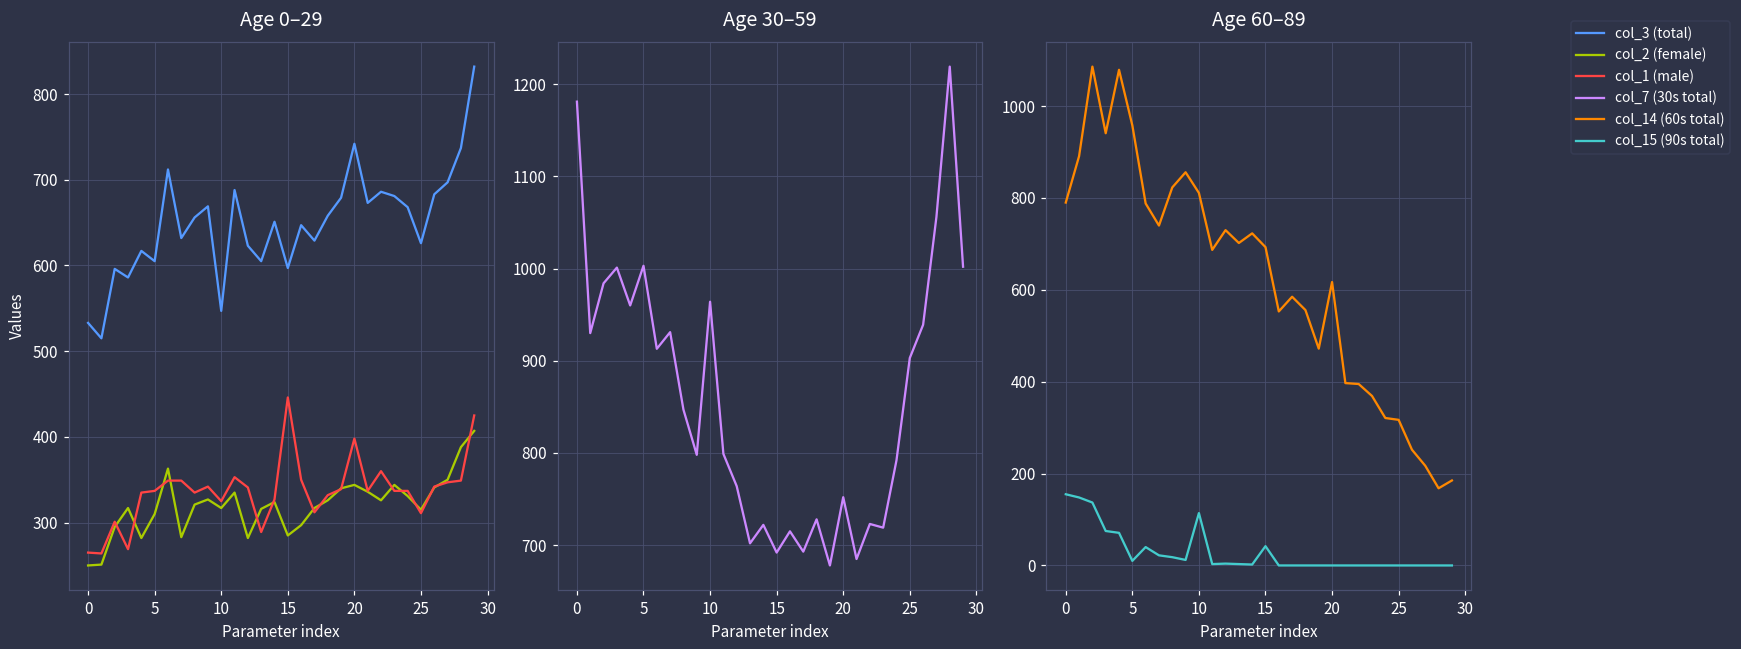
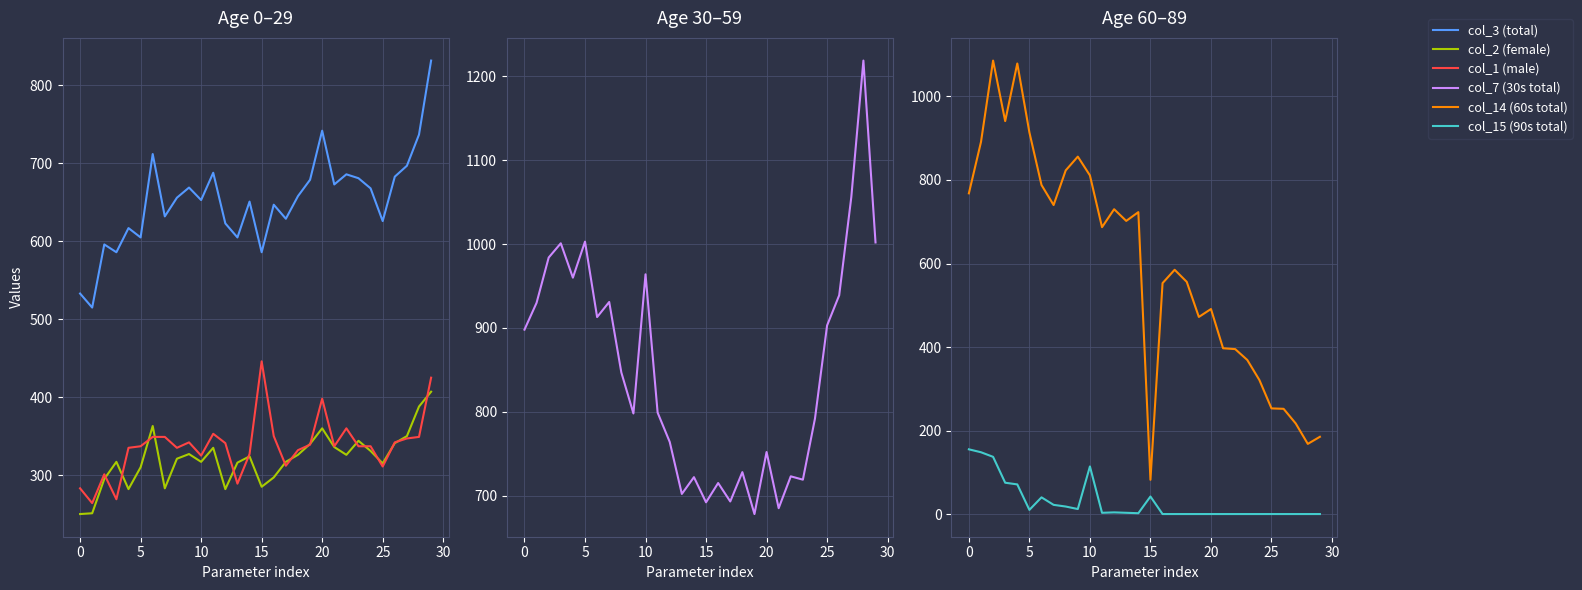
  {
    "Age 0–29": {
      "col_3 (total)": {
        "0": 530,
        "5": 610,
-       "10": 550,
-       "15": 600,
+       "10": 650,
+       "15": 590,
        "20": 740,
        "25": 630
      },
      "col_2 (female)": {
        "0": 250,
        "5": 310,
        "10": 320,
        "15": 290,
-       "20": 340,
+       "20": 360,
        "25": 320
      },
      "col_1 (male)": {
-       "0": 270,
+       "0": 280,
        "5": 340,
        "10": 330,
        "15": 450,
        "20": 400,
        "25": 310
      }
    },
    "Age 30–59": {
-     "0": 1180,
+     "0": 900,
      "5": 1000,
      "10": 960,
      "15": 690,
      "20": 750,
      "25": 900
    },
    "Age 60–89": {
      "col_14 (60s total)": {
-       "0": 790,
-       "5": 960,
+       "0": 770,
+       "5": 910,
        "10": 810,
-       "15": 690,
-       "20": 620,
-       "25": 320
+       "15": 80,
+       "20": 490,
+       "25": 250
      },
      "col_15 (90s total)": {
        "0": 160,
        "5": 10,
        "10": 110,
        "15": 40,
        "20": 0,
        "25": 0
      }
    }
  }
